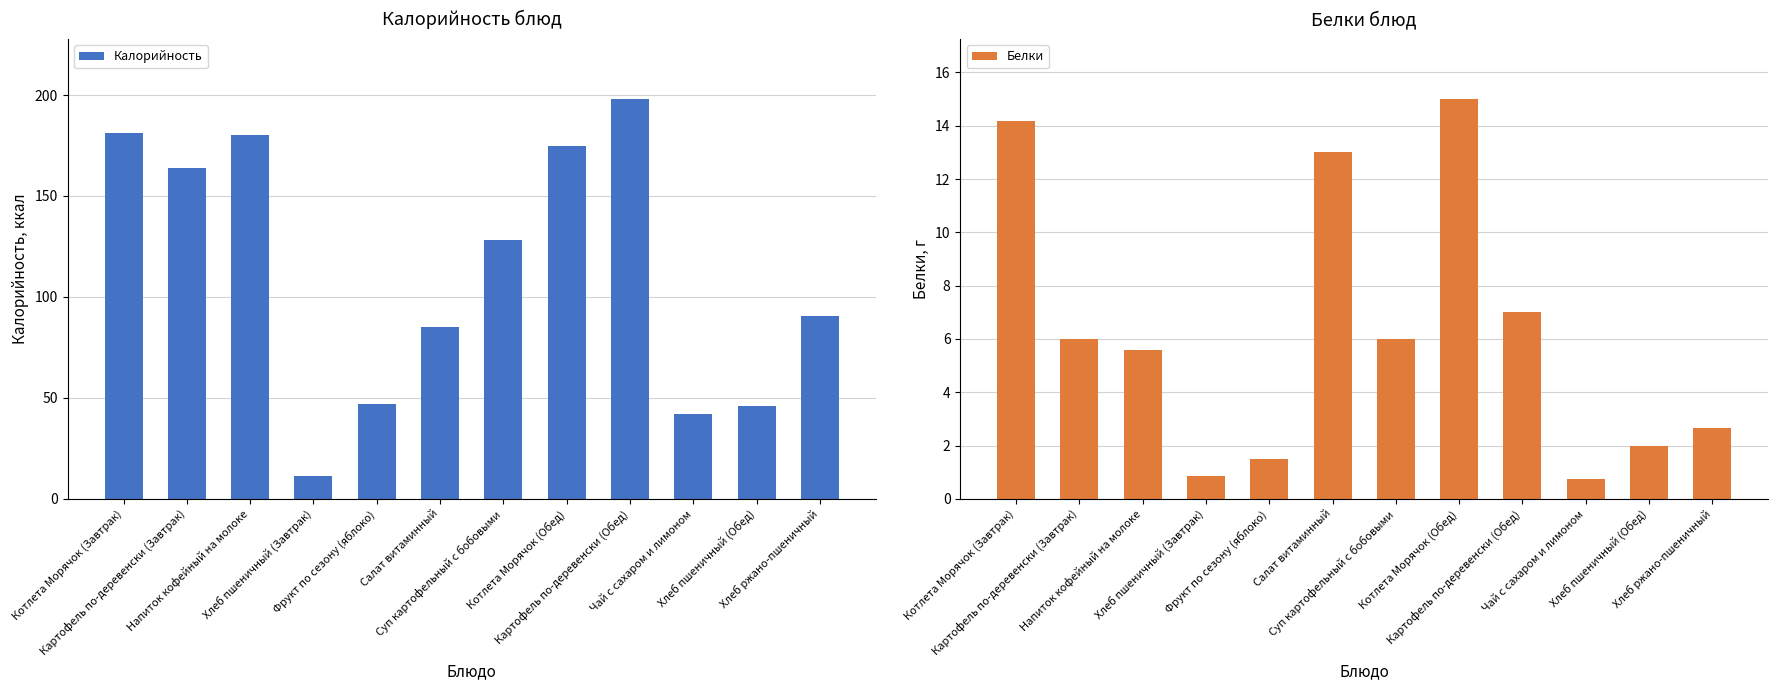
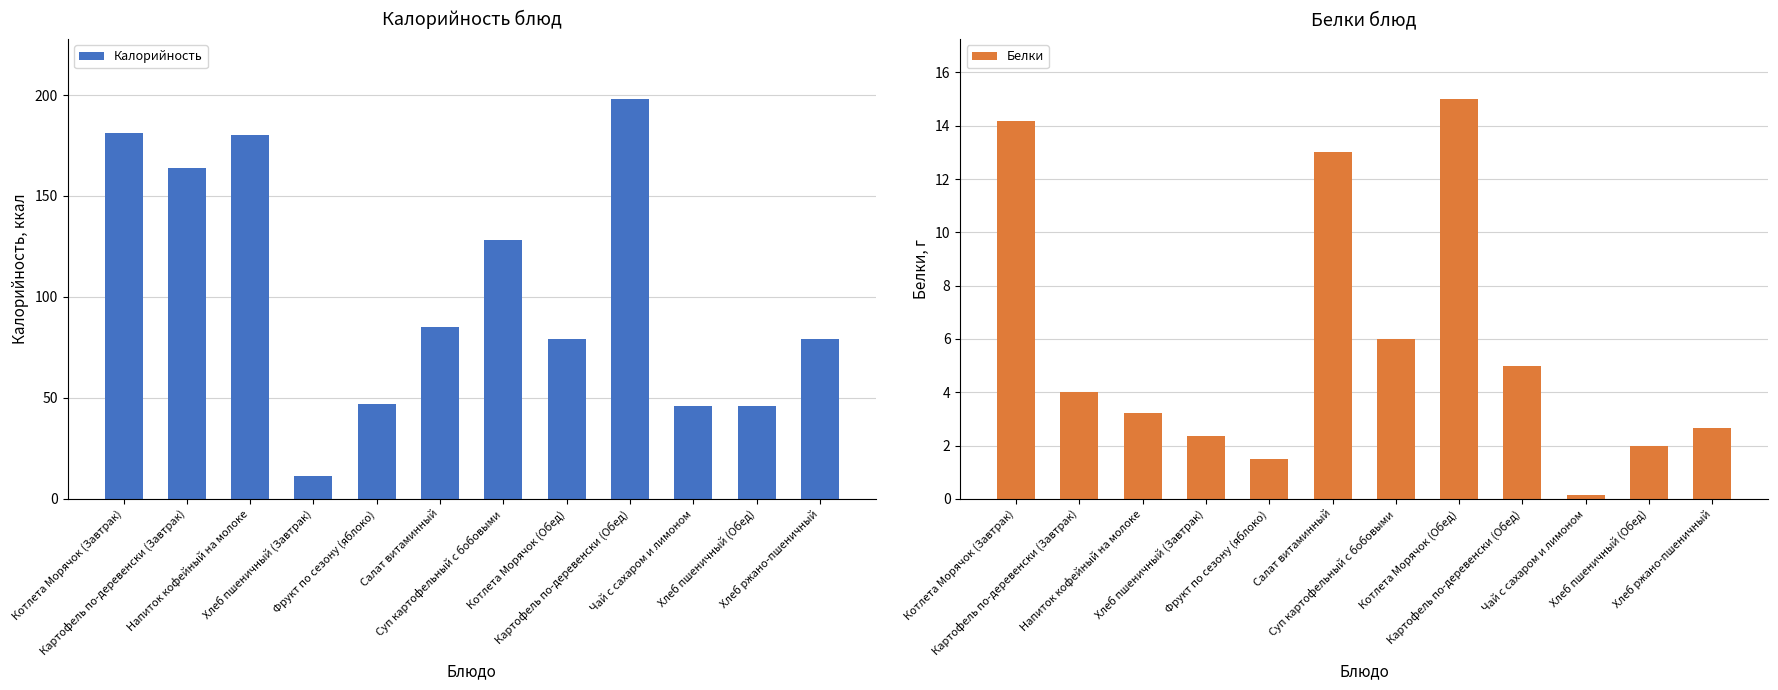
  {
    "Калорийность блюд": {
      "Котлета Морячок (Завтрак)": 181,
      "Картофель по-деревенски (Завтрак)": 164,
      "Напиток кофейный на молоке": 180,
      "Хлеб пшеничный (Завтрак)": 11,
      "Фрукт по сезону (яблоко)": 47,
      "Салат витаминный": 85,
      "Суп картофельный с бобовыми": 128,
-     "Котлета Морячок (Обед)": 175,
+     "Котлета Морячок (Обед)": 79,
      "Картофель по-деревенски (Обед)": 198,
-     "Чай с сахаром и лимоном": 42,
+     "Чай с сахаром и лимоном": 46,
      "Хлеб пшеничный (Обед)": 46,
-     "Хлеб ржано-пшеничный": 91
+     "Хлеб ржано-пшеничный": 79
    },
    "Белки блюд": {
      "Котлета Морячок (Завтрак)": 14.2,
-     "Картофель по-деревенски (Завтрак)": 6,
-     "Напиток кофейный на молоке": 5.6,
-     "Хлеб пшеничный (Завтрак)": 0.9,
+     "Картофель по-деревенски (Завтрак)": 4,
+     "Напиток кофейный на молоке": 3.2,
+     "Хлеб пшеничный (Завтрак)": 2.4,
      "Фрукт по сезону (яблоко)": 1.5,
      "Салат витаминный": 13.0,
      "Суп картофельный с бобовыми": 6.0,
      "Котлета Морячок (Обед)": 15.0,
-     "Картофель по-деревенски (Обед)": 7,
-     "Чай с сахаром и лимоном": 0.8,
+     "Картофель по-деревенски (Обед)": 5,
+     "Чай с сахаром и лимоном": 0.2,
      "Хлеб пшеничный (Обед)": 2.0,
      "Хлеб ржано-пшеничный": 2.6
    }
  }
